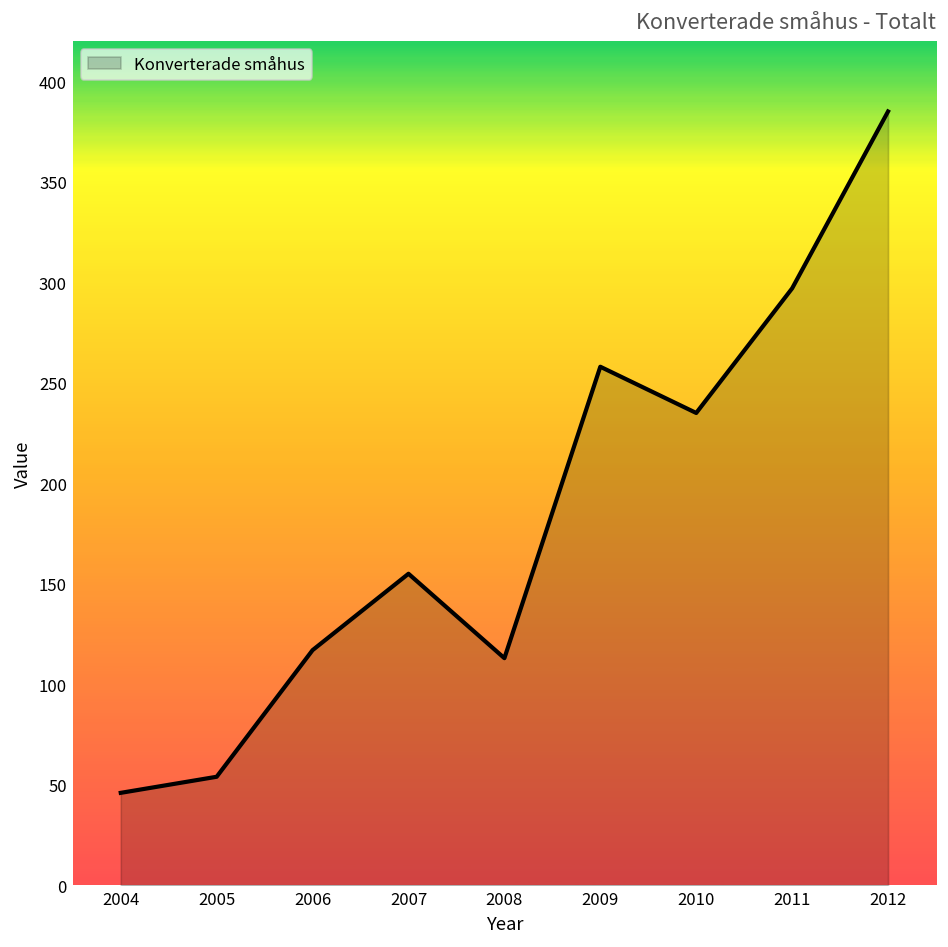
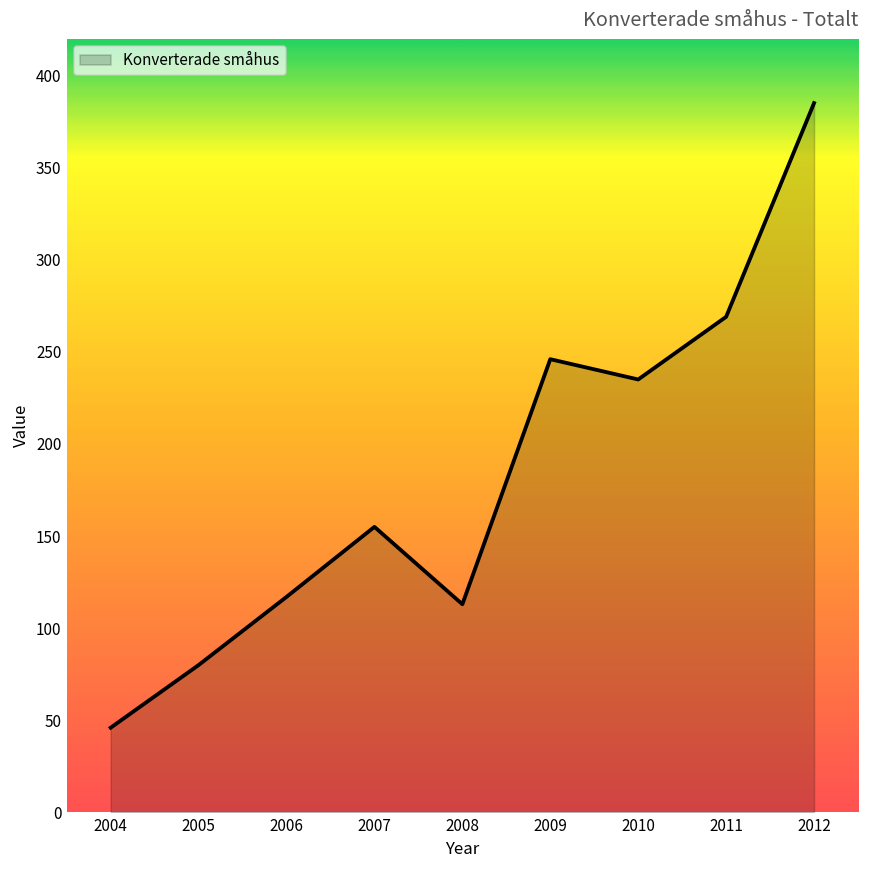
  {
    "2004": 46,
-   "2005": 54,
+   "2005": 80,
    "2006": 117,
    "2007": 155,
    "2008": 113,
-   "2009": 258,
+   "2009": 246,
    "2010": 235,
-   "2011": 297,
+   "2011": 269,
    "2012": 385
  }
